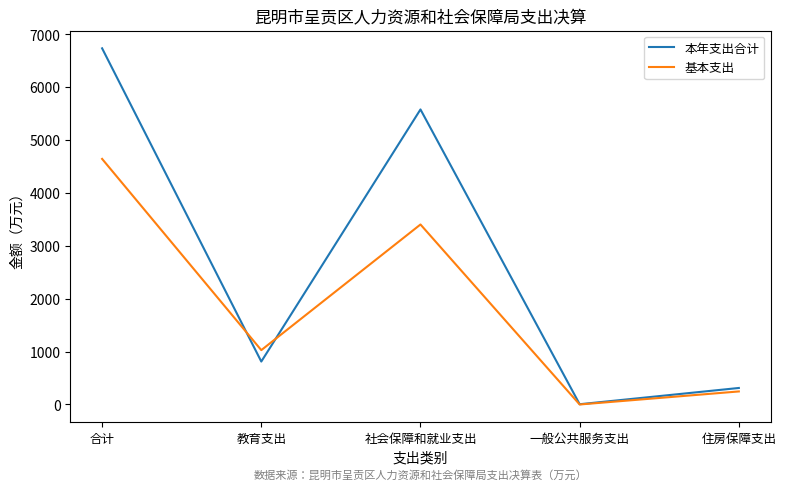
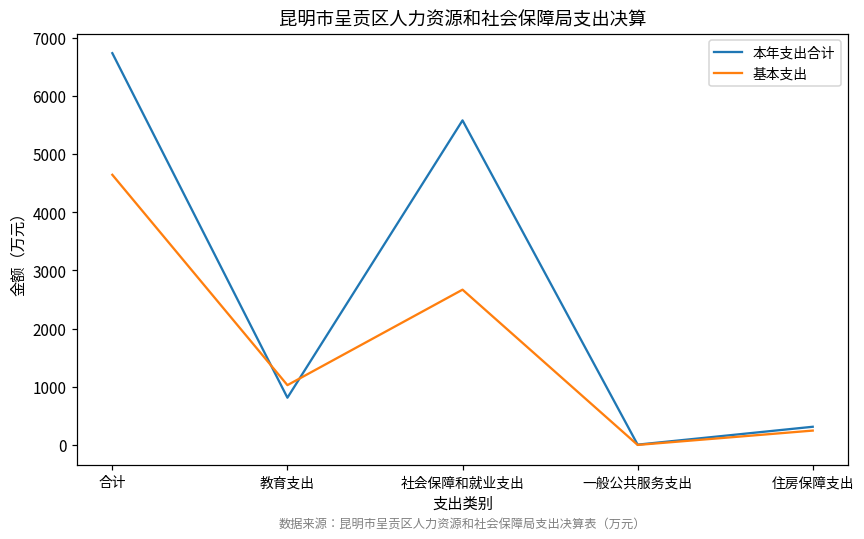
  {
    "本年支出合计": {
      "合计": 6700,
      "教育支出": 800,
      "社会保障和就业支出": 5600,
      "住房保障支出": 300
    },
    "基本支出": {
      "合计": 4600,
      "教育支出": 1000,
-     "社会保障和就业支出": 3400,
+     "社会保障和就业支出": 2700,
      "住房保障支出": 200
    }
  }
